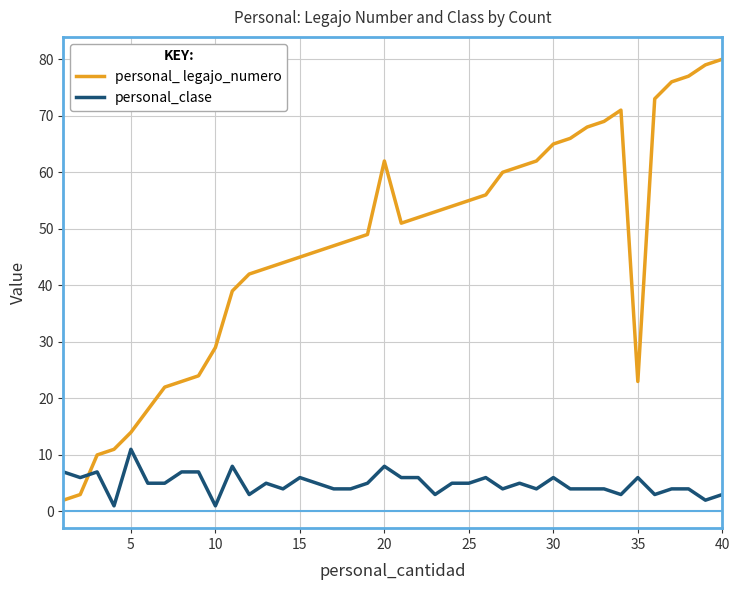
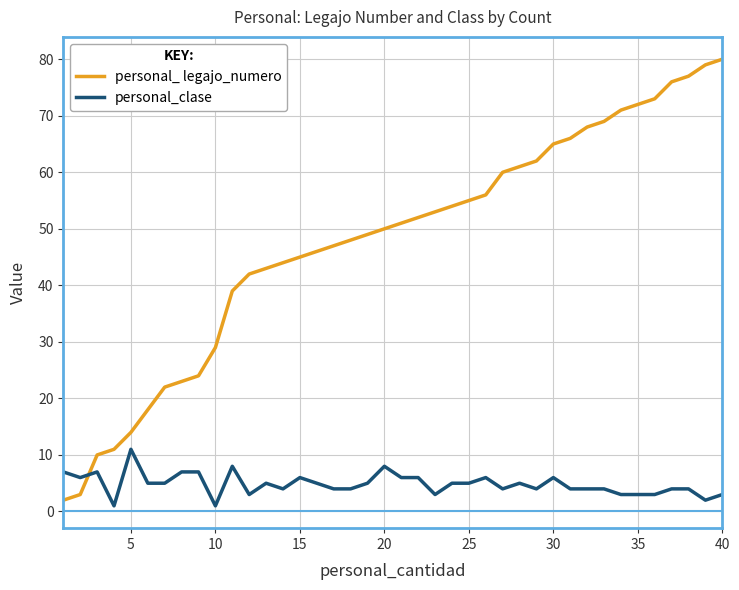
  {
    "personal_ legajo_numero": {
      "5": 14,
      "10": 29,
      "15": 45,
-     "20": 62,
+     "20": 50,
      "25": 55,
      "30": 65,
-     "35": 23,
+     "35": 72,
      "40": 80
    },
    "personal_clase": {
      "5": 11,
      "10": 1,
      "15": 6,
      "20": 8,
      "25": 5,
      "30": 6,
-     "35": 6,
+     "35": 3,
      "40": 3
    }
  }
